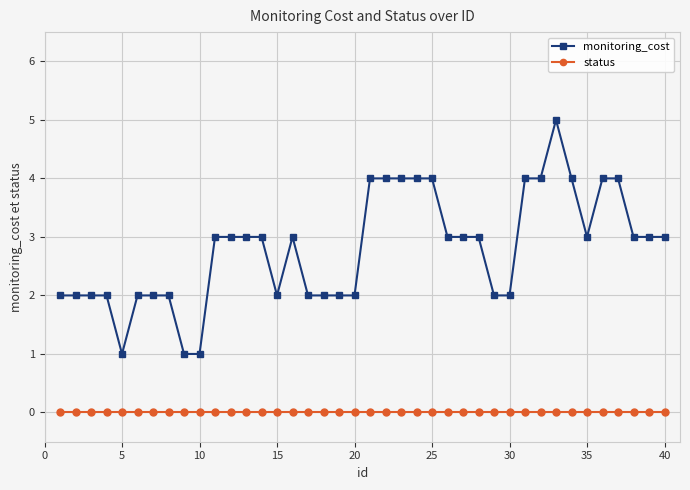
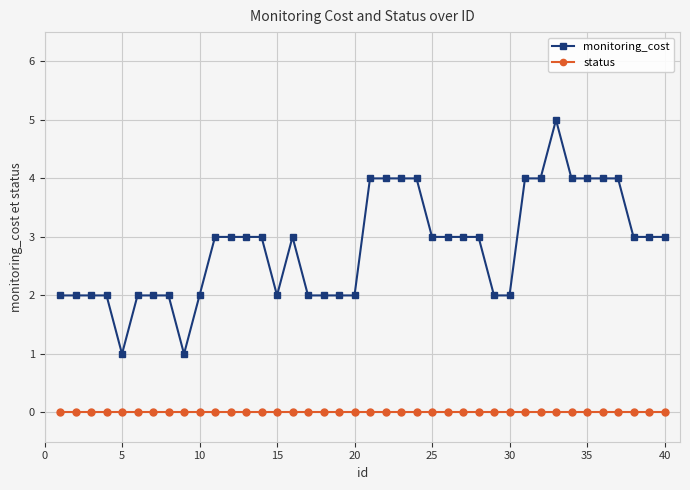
  {
    "monitoring_cost": {
      "5": 1,
-     "10": 1,
+     "10": 2,
      "15": 2,
      "20": 2,
-     "25": 4,
+     "25": 3,
      "30": 2,
-     "35": 3,
+     "35": 4,
      "40": 3
    },
    "status": {
      "5": 0,
      "10": 0,
      "15": 0,
      "20": 0,
      "25": 0,
      "30": 0,
      "35": 0,
      "40": 0
    }
  }
